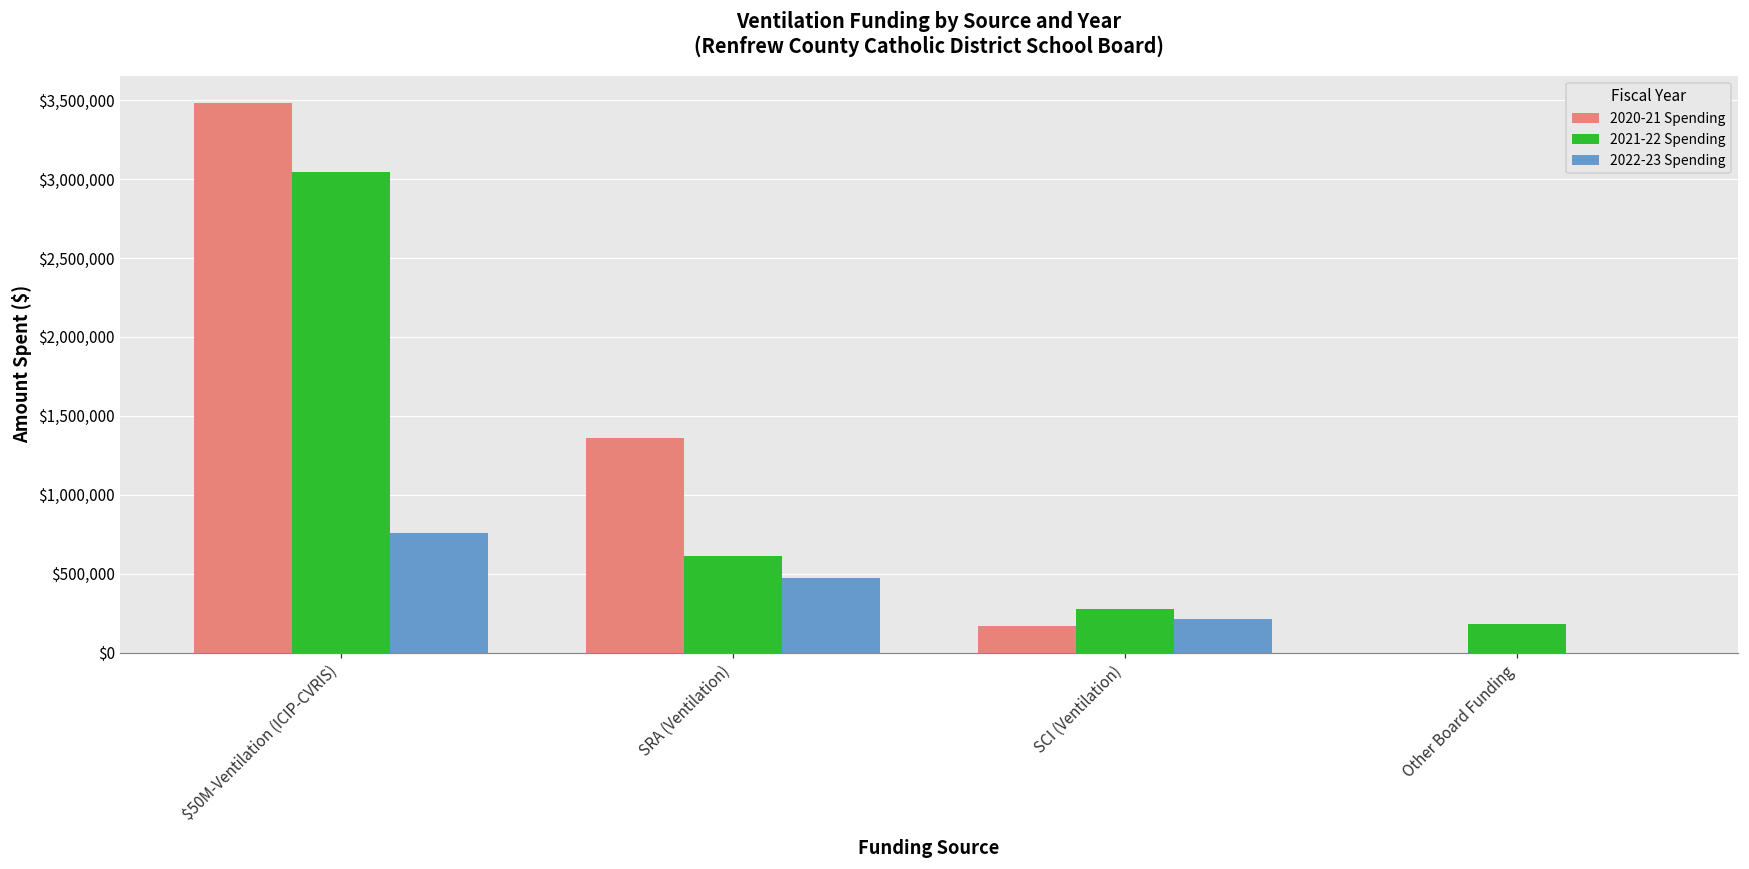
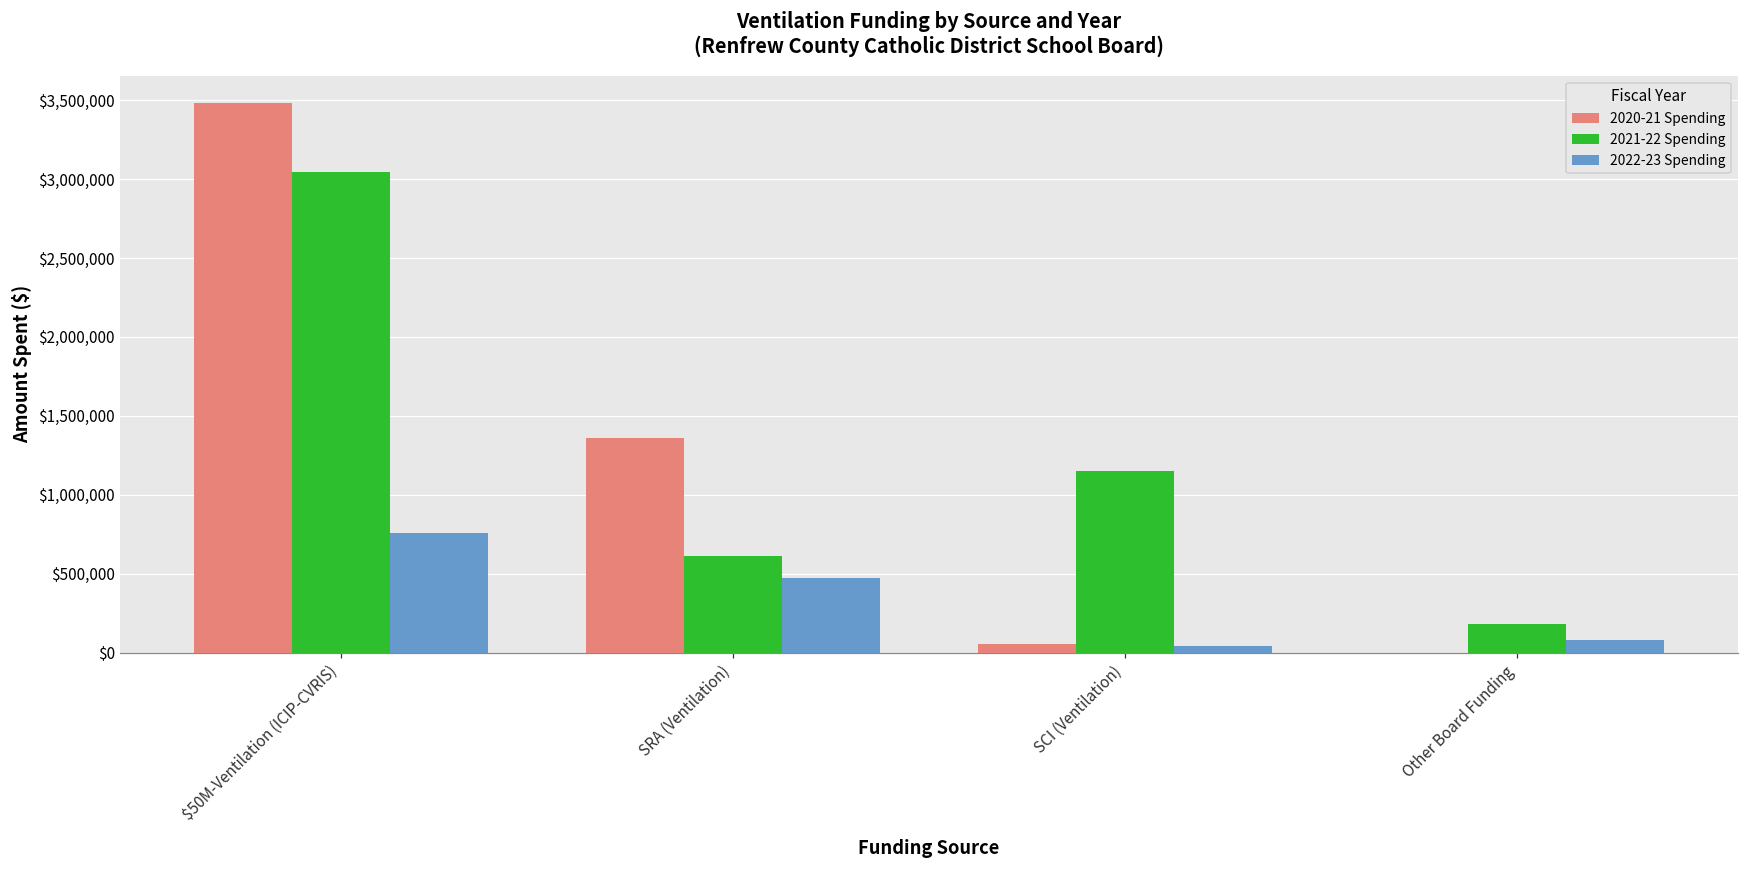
  {
    "2020-21 Spending": {
      "$50M-Ventilation (ICIP-CVRIS)": "$3,480,000",
      "SRA (Ventilation)": "$1,360,000",
-     "SCI (Ventilation)": "$170,000",
+     "SCI (Ventilation)": "$60,000",
      "Other Board Funding": "$0"
    },
    "2021-22 Spending": {
      "$50M-Ventilation (ICIP-CVRIS)": "$3,050,000",
      "SRA (Ventilation)": "$610,000",
-     "SCI (Ventilation)": "$280,000",
+     "SCI (Ventilation)": "$1,150,000",
      "Other Board Funding": "$180,000"
    },
    "2022-23 Spending": {
      "$50M-Ventilation (ICIP-CVRIS)": "$760,000",
      "SRA (Ventilation)": "$470,000",
-     "SCI (Ventilation)": "$210,000",
-     "Other Board Funding": "$0"
+     "SCI (Ventilation)": "$40,000",
+     "Other Board Funding": "$80,000"
    }
  }
